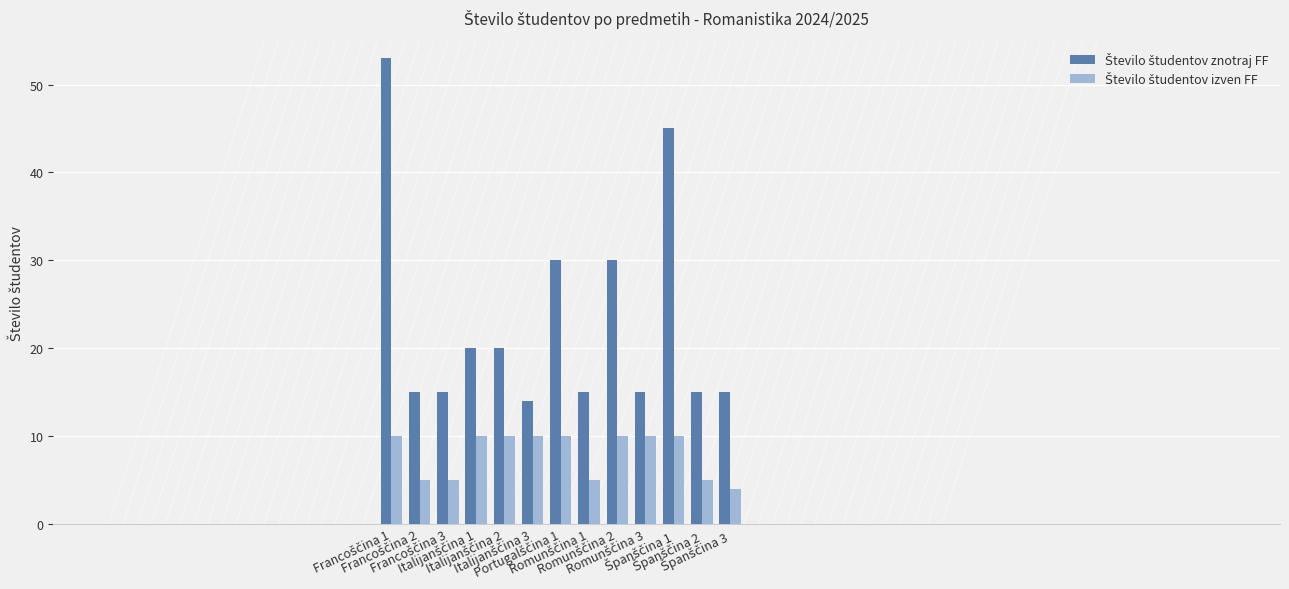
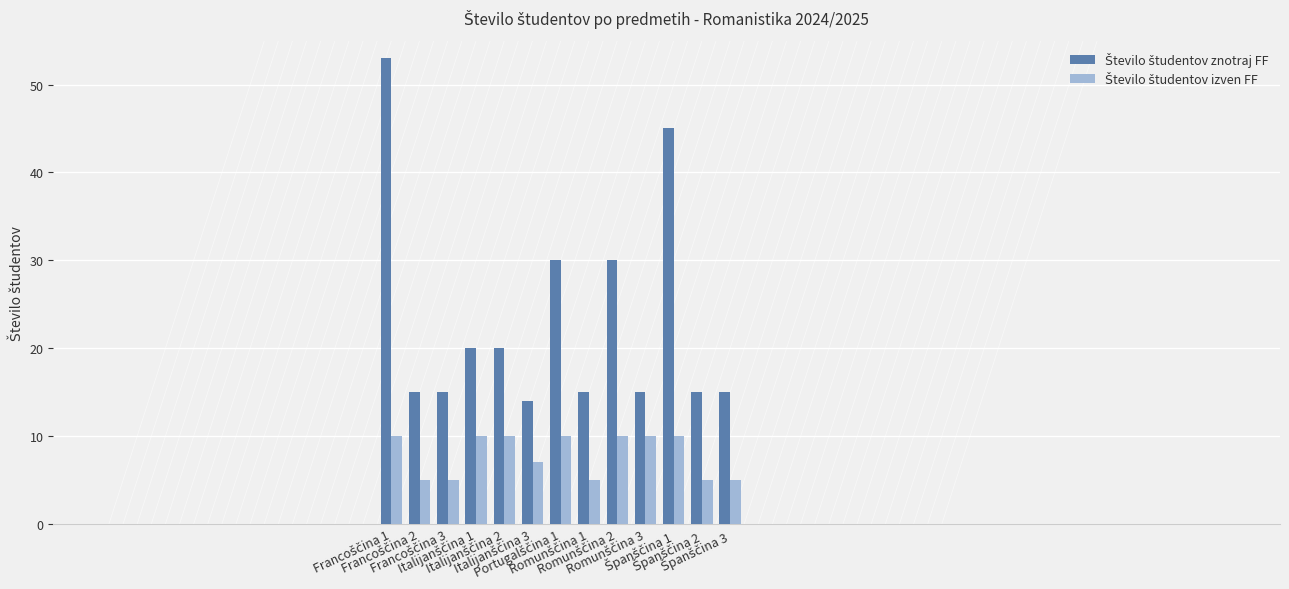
  {
    "Število študentov znotraj FF": {
      "Francoščina 1": 53,
      "Francoščina 2": 15,
      "Francoščina 3": 15,
      "Italijanščina 1": 20,
      "Italijanščina 2": 20,
      "Italijanščina 3": 14,
      "Portugalščina 1": 30,
      "Romunščina 1": 15,
      "Romunščina 2": 30,
      "Romunščina 3": 15,
      "Španščina 1": 45,
      "Španščina 2": 15,
      "Španščina 3": 15
    },
    "Število študentov izven FF": {
      "Francoščina 1": 10,
      "Francoščina 2": 5,
      "Francoščina 3": 5,
      "Italijanščina 1": 10,
      "Italijanščina 2": 10,
-     "Italijanščina 3": 10,
+     "Italijanščina 3": 7,
      "Portugalščina 1": 10,
      "Romunščina 1": 5,
      "Romunščina 2": 10,
      "Romunščina 3": 10,
      "Španščina 1": 10,
      "Španščina 2": 5,
-     "Španščina 3": 4
+     "Španščina 3": 5
    }
  }
